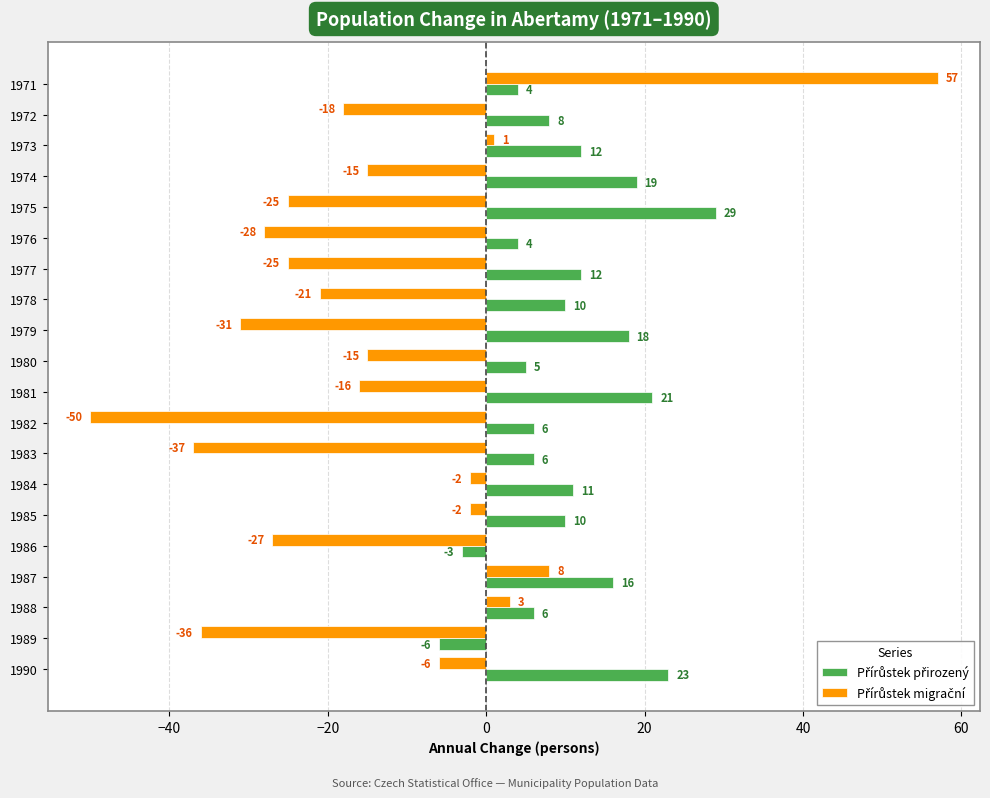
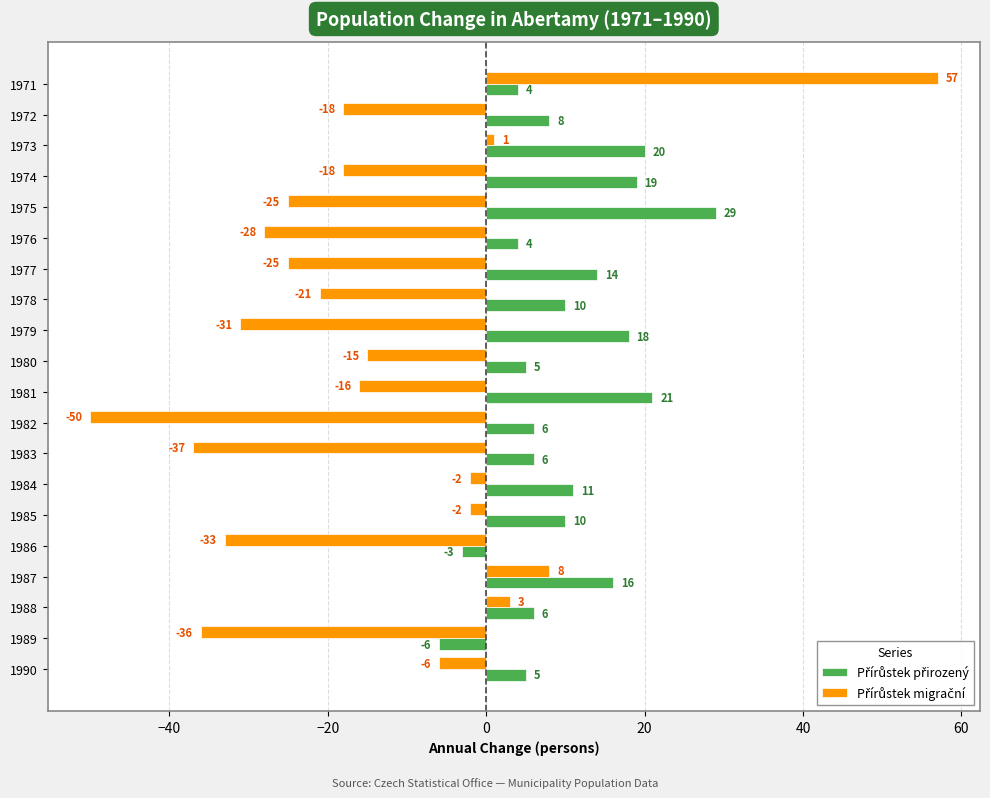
  {
    "Přírůstek přirozený": {
      "1971": 4,
      "1972": 8,
-     "1973": 12,
+     "1973": 20,
      "1974": 19,
      "1975": 29,
      "1976": 4,
-     "1977": 12,
+     "1977": 14,
      "1978": 10,
      "1979": 18,
      "1980": 5,
      "1981": 21,
      "1982": 6,
      "1983": 6,
      "1984": 11,
      "1985": 10,
      "1986": -3,
      "1987": 16,
      "1988": 6,
      "1989": -6,
-     "1990": 23
+     "1990": 5
    },
    "Přírůstek migrační": {
      "1971": 57,
      "1972": -18,
      "1973": 1,
-     "1974": -15,
+     "1974": -18,
      "1975": -25,
      "1976": -28,
      "1977": -25,
      "1978": -21,
      "1979": -31,
      "1980": -15,
      "1981": -16,
      "1982": -50,
      "1983": -37,
      "1984": -2,
      "1985": -2,
-     "1986": -27,
+     "1986": -33,
      "1987": 8,
      "1988": 3,
      "1989": -36,
      "1990": -6
    }
  }
